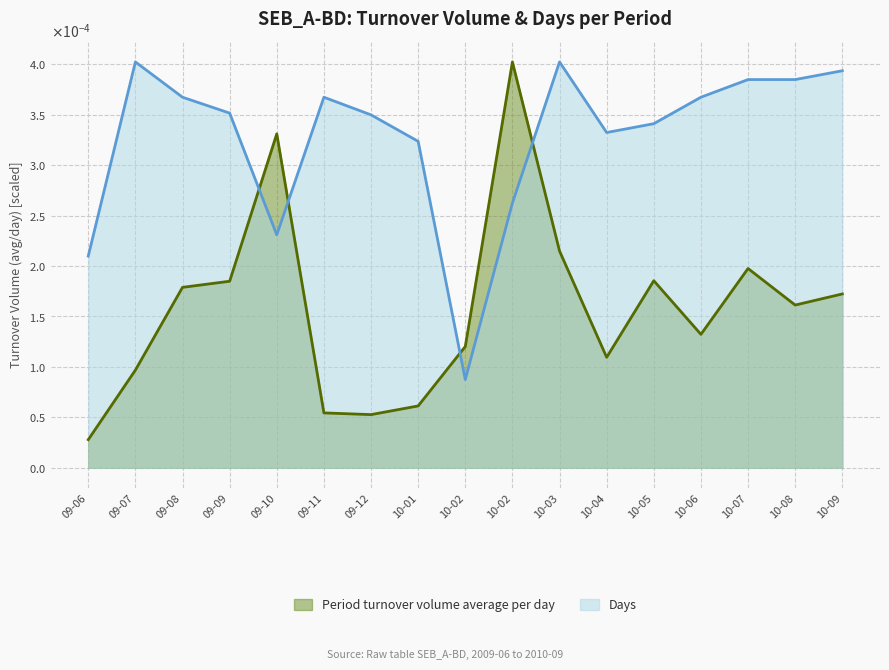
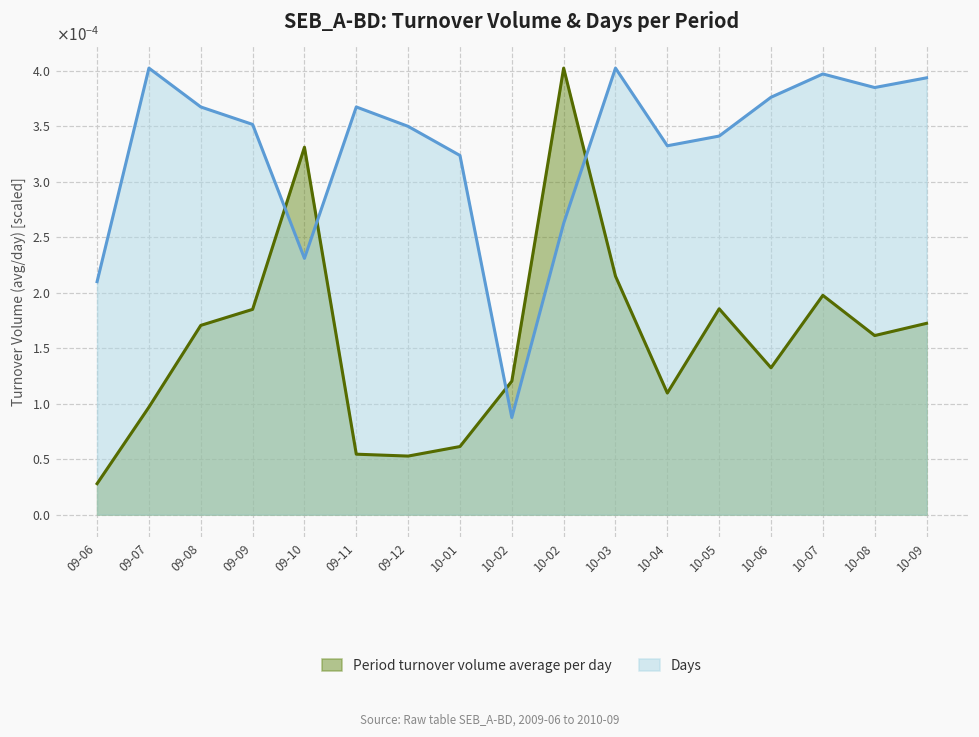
  {
    "Period turnover volume average per day": {
      "09-06": 0.000028,
      "09-07": 0.000097,
-     "09-08": 0.000179,
+     "09-08": 0.000171,
      "09-09": 0.000185,
      "09-10": 0.000331,
      "09-11": 0.000054,
      "09-12": 0.000053,
      "10-01": 0.000061,
      "10-03": 0.000215,
      "10-04": 0.000110,
      "10-05": 0.000185,
      "10-06": 0.000132,
      "10-07": 0.000198,
      "10-08": 0.000161,
      "10-09": 0.000172
    },
    "Days": {
      "09-06": 0.000210,
      "09-07": 0.000402,
      "09-08": 0.000367,
      "09-09": 0.000352,
      "09-10": 0.000231,
      "09-11": 0.000367,
      "09-12": 0.000350,
      "10-01": 0.000324,
      "10-03": 0.000402,
      "10-04": 0.000332,
      "10-05": 0.000341,
-     "10-06": 0.000367,
-     "10-07": 0.000385,
+     "10-06": 0.000376,
+     "10-07": 0.000397,
      "10-08": 0.000385,
      "10-09": 0.000394
    }
  }
